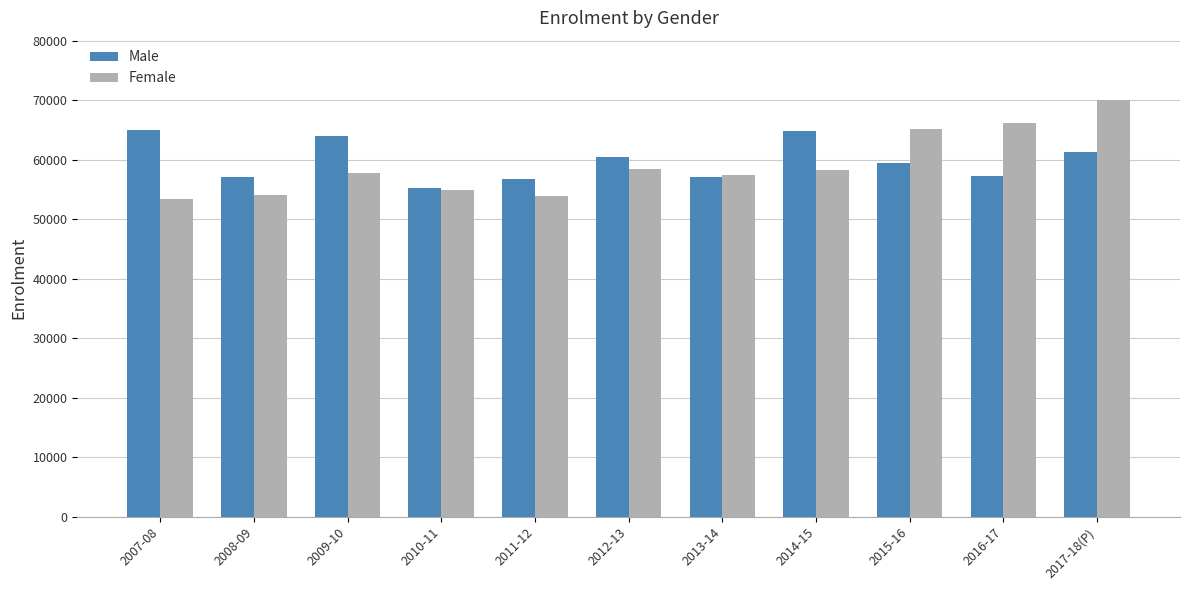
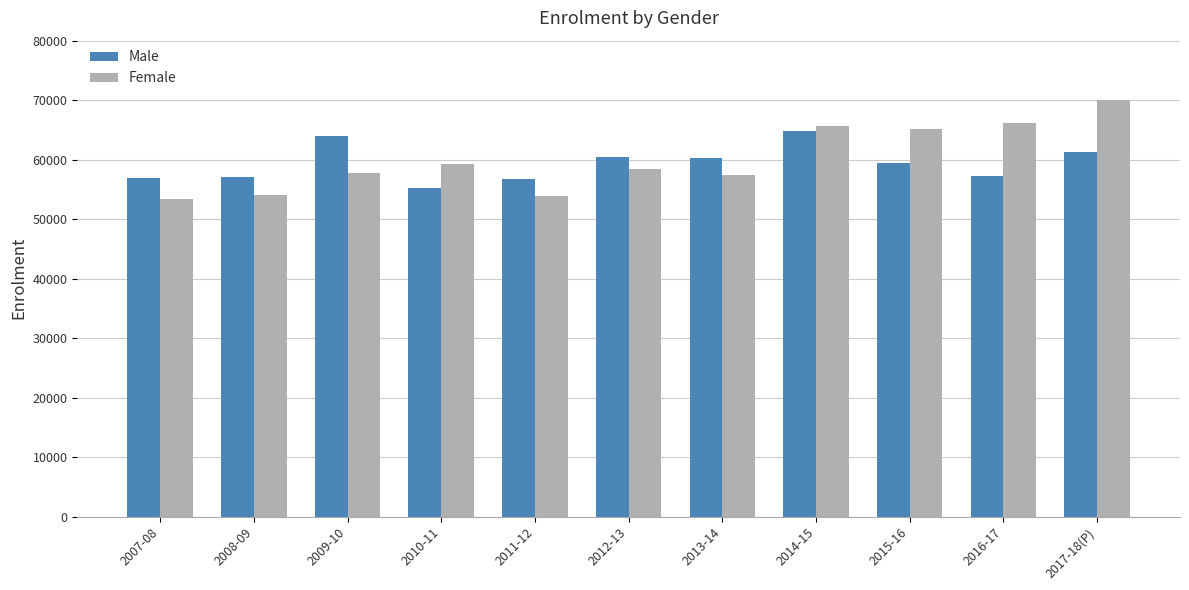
  {
    "Male": {
-     "2007-08": 65000,
+     "2007-08": 57000,
      "2008-09": 57000,
      "2009-10": 64000,
      "2010-11": 55000,
      "2011-12": 57000,
      "2012-13": 60000,
-     "2013-14": 57000,
+     "2013-14": 60000,
      "2014-15": 65000,
      "2015-16": 59000,
      "2016-17": 57000,
      "2017-18(P)": 61000
    },
    "Female": {
      "2007-08": 53000,
      "2008-09": 54000,
      "2009-10": 58000,
-     "2010-11": 55000,
+     "2010-11": 59000,
      "2011-12": 54000,
      "2012-13": 58000,
      "2013-14": 57000,
-     "2014-15": 58000,
+     "2014-15": 66000,
      "2015-16": 65000,
      "2016-17": 66000,
      "2017-18(P)": 70000
    }
  }
